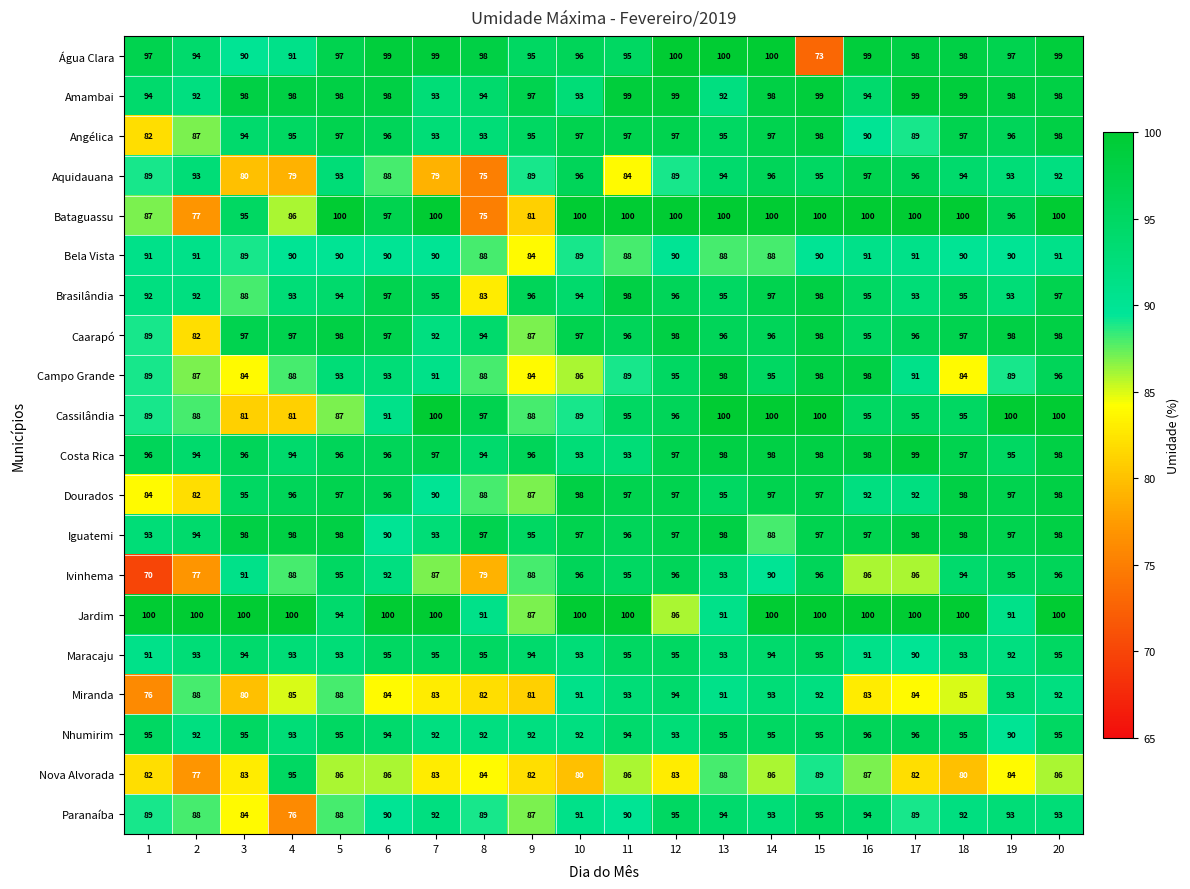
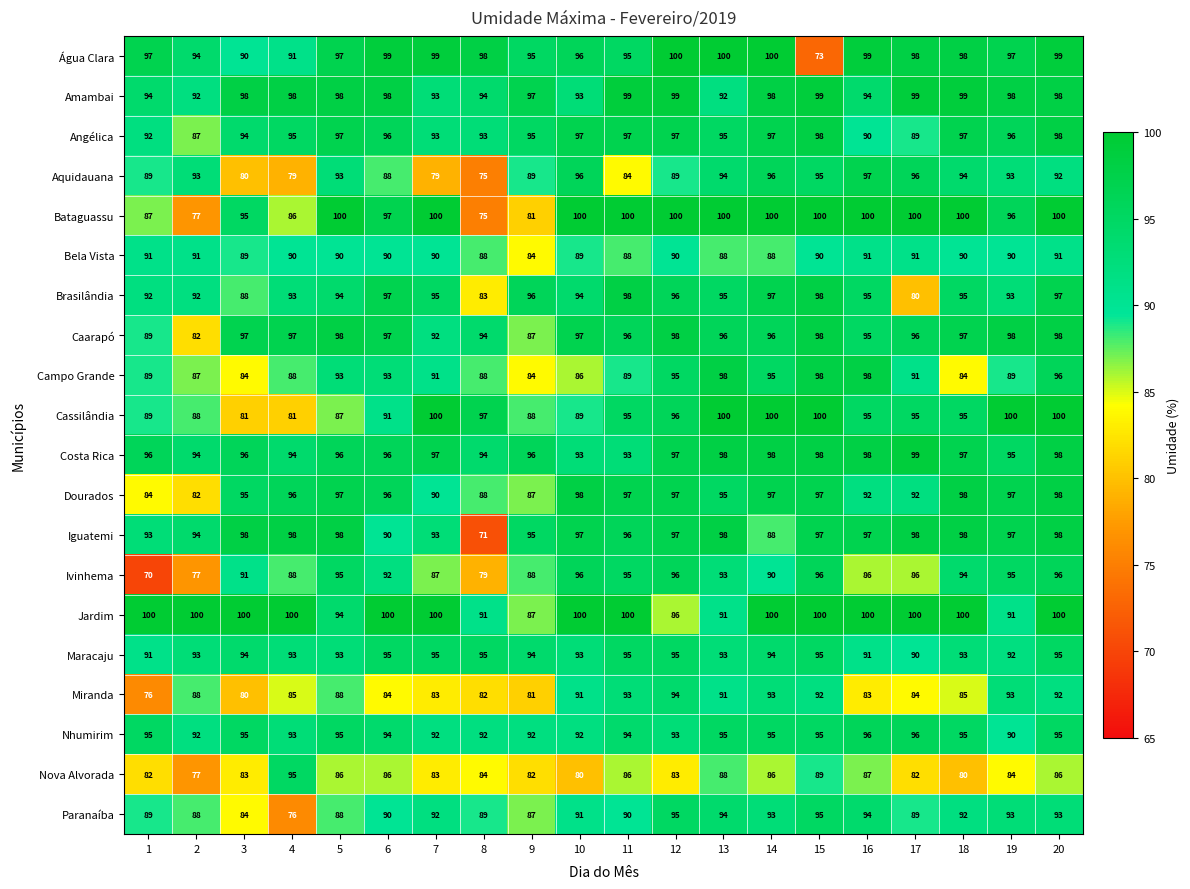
  {
    "Angélica": {
-     "1": 82,
+     "1": 92,
      "2": 87,
      "3": 94,
      "4": 95,
      "5": 97,
      "6": 96,
      "7": 93,
      "8": 93,
      "9": 95,
      "10": 97,
      "11": 97,
      "12": 97,
      "13": 95,
      "14": 97,
      "15": 98,
      "16": 90,
      "17": 89,
      "18": 97,
      "19": 96,
      "20": 98
    },
    "Brasilândia": {
      "1": 92,
      "2": 92,
      "3": 88,
      "4": 93,
      "5": 94,
      "6": 97,
      "7": 95,
      "8": 83,
      "9": 96,
      "10": 94,
      "11": 98,
      "12": 96,
      "13": 95,
      "14": 97,
      "15": 98,
      "16": 95,
-     "17": 93,
+     "17": 80,
      "18": 95,
      "19": 93,
      "20": 97
    },
    "Iguatemi": {
      "1": 93,
      "2": 94,
      "3": 98,
      "4": 98,
      "5": 98,
      "6": 90,
      "7": 93,
-     "8": 97,
+     "8": 71,
      "9": 95,
      "10": 97,
      "11": 96,
      "12": 97,
      "13": 98,
      "14": 88,
      "15": 97,
      "16": 97,
      "17": 98,
      "18": 98,
      "19": 97,
      "20": 98
    }
  }
